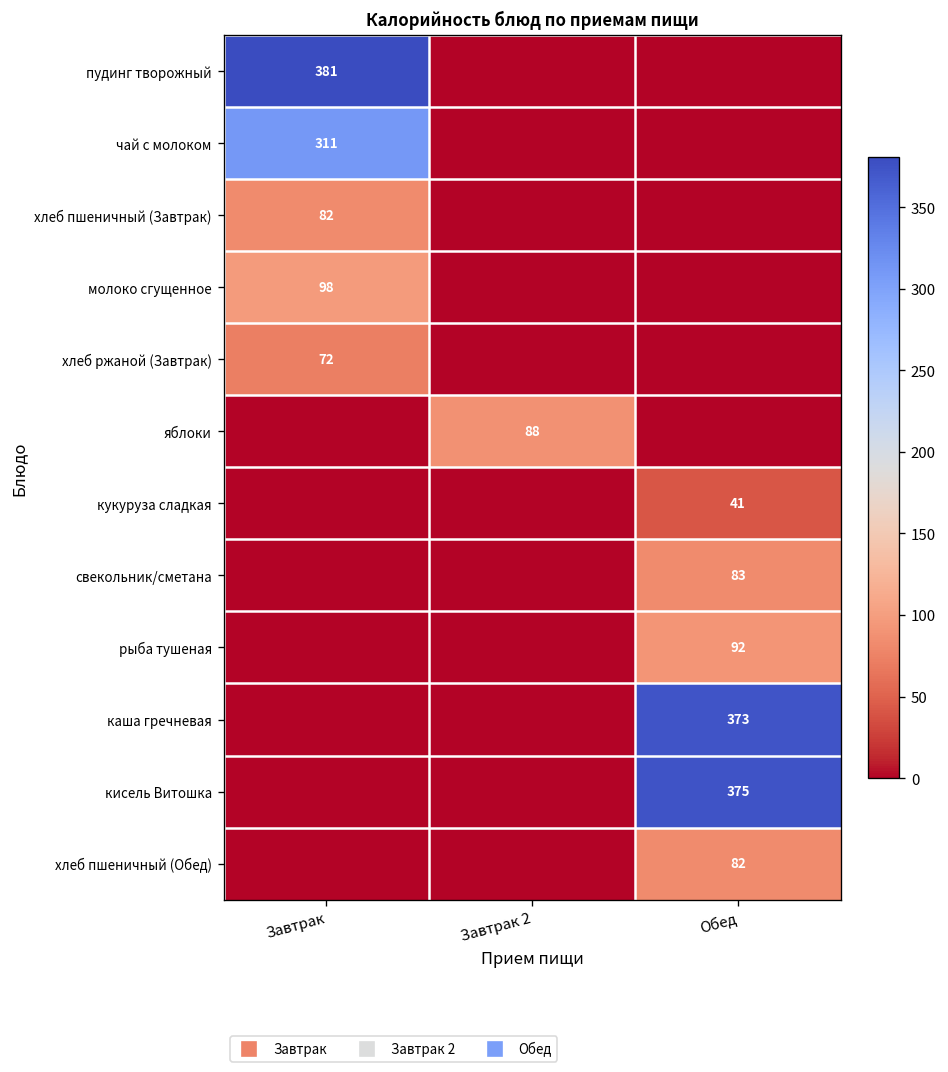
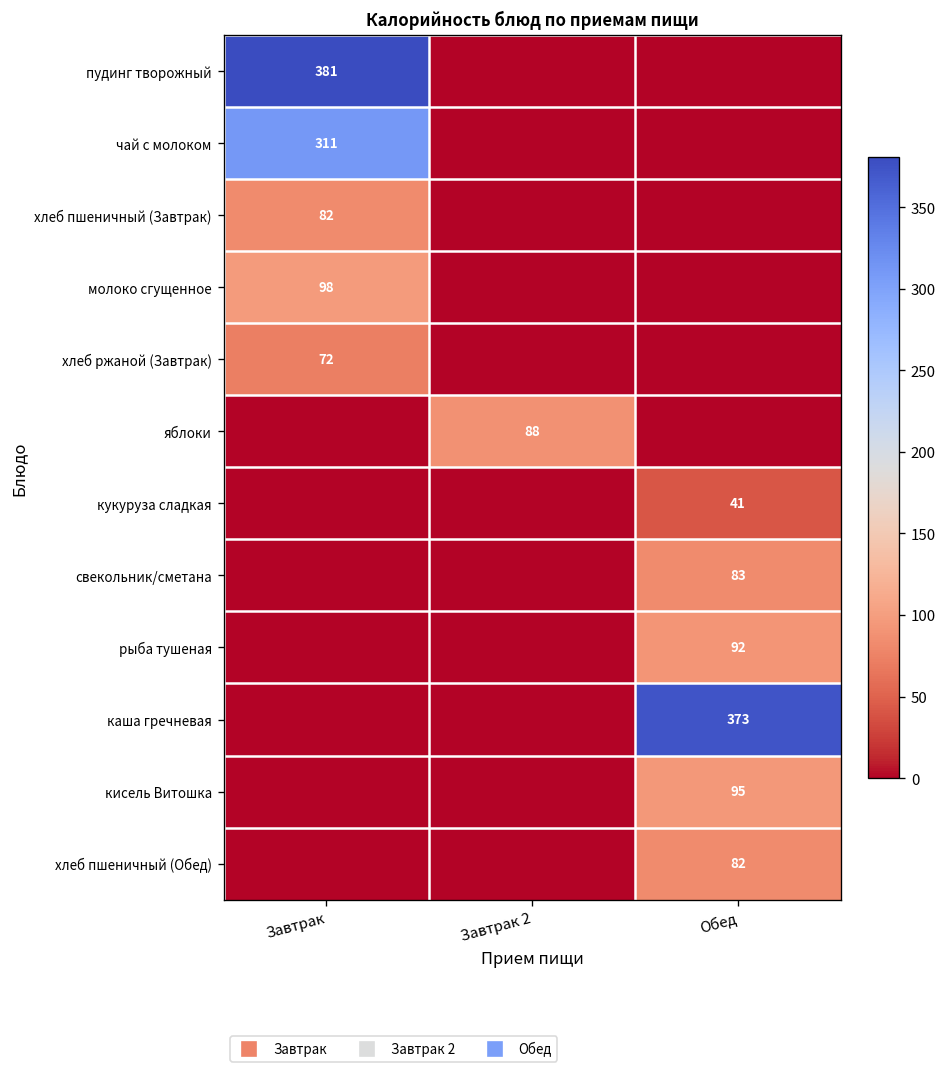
  {
    "пудинг творожный": {
      "Завтрак": 381
    },
    "чай с молоком": {
      "Завтрак": 311
    },
    "хлеб пшеничный (Завтрак)": {
      "Завтрак": 82
    },
    "молоко сгущенное": {
      "Завтрак": 98
    },
    "хлеб ржаной (Завтрак)": {
      "Завтрак": 72
    },
    "яблоки": {
      "Завтрак 2": 88
    },
    "кукуруза сладкая": {
      "Обед": 41
    },
    "свекольник/сметана": {
      "Обед": 83
    },
    "рыба тушеная": {
      "Обед": 92
    },
    "каша гречневая": {
      "Обед": 373
    },
    "кисель Витошка": {
-     "Обед": 375
+     "Обед": 95
    },
    "хлеб пшеничный (Обед)": {
      "Обед": 82
    }
  }
